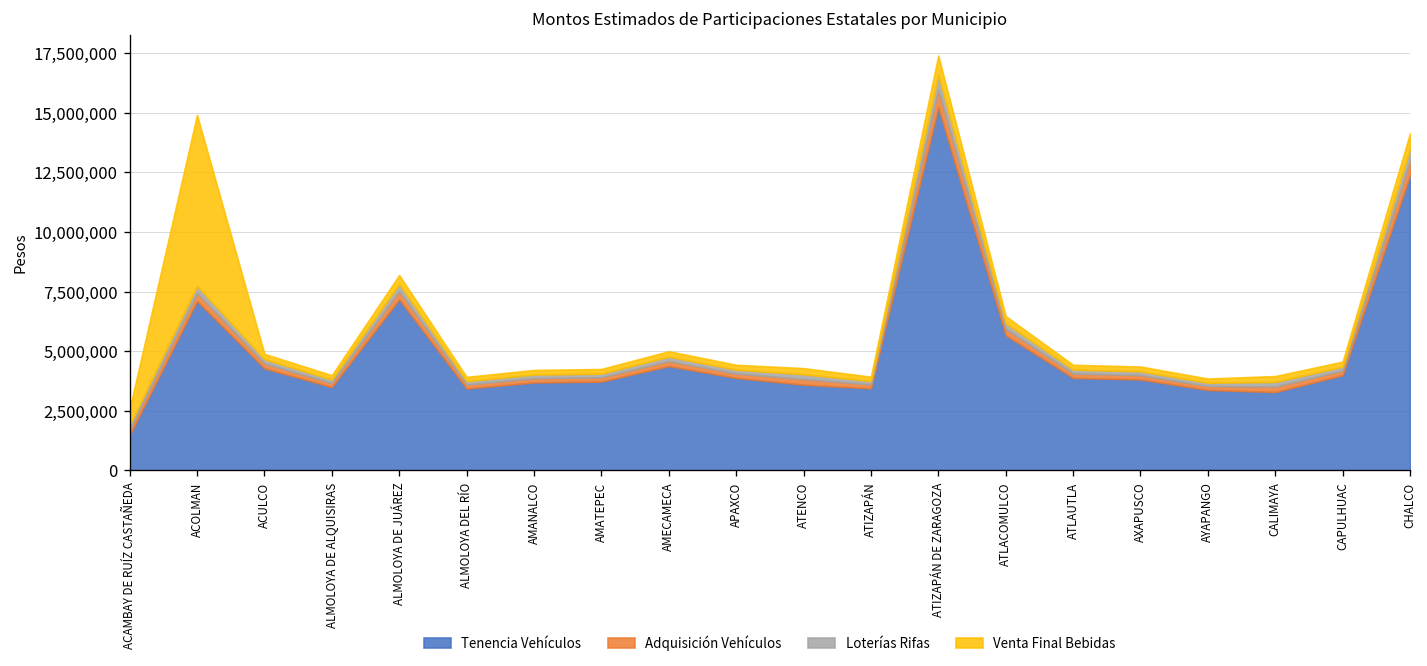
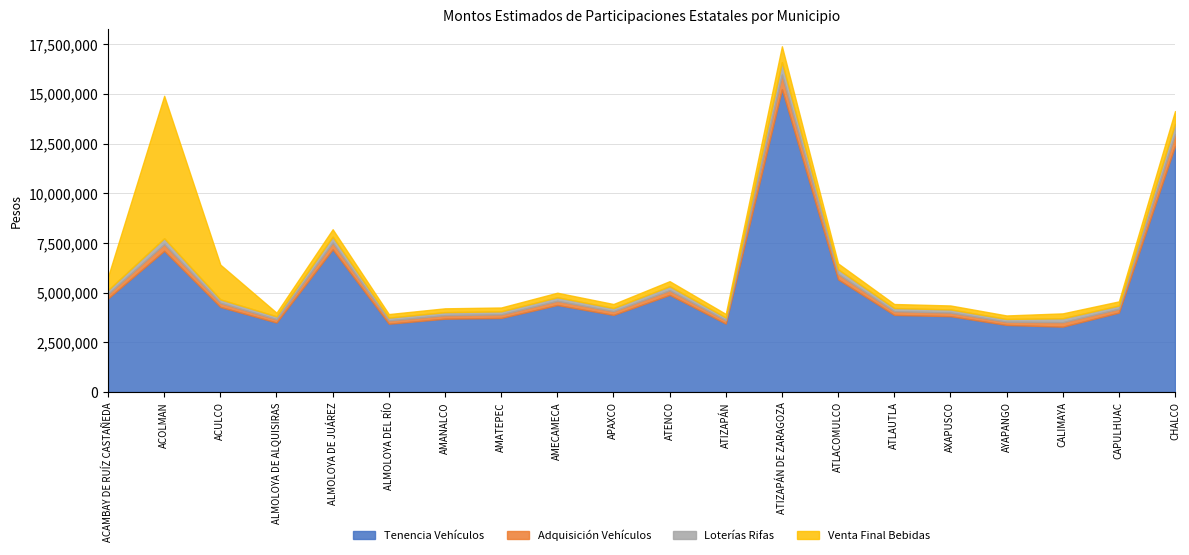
  {
    "Tenencia Vehículos": {
-     "ACAMBAY DE RUÍZ CASTAÑEDA": "1,500,000",
+     "ACAMBAY DE RUÍZ CASTAÑEDA": "4,700,000",
      "ACOLMAN": "7,100,000",
      "ACULCO": "4,300,000",
      "ALMOLOYA DE ALQUISIRAS": "3,500,000",
      "ALMOLOYA DE JUÁREZ": "7,200,000",
      "ALMOLOYA DEL RÍO": "3,400,000",
      "AMANALCO": "3,700,000",
      "AMATEPEC": "3,700,000",
      "AMECAMECA": "4,400,000",
      "APAXCO": "3,900,000",
-     "ATENCO": "3,600,000",
+     "ATENCO": "4,900,000",
      "ATIZAPÁN": "3,400,000",
      "ATIZAPÁN DE ZARAGOZA": "15,200,000",
      "ATLACOMULCO": "5,700,000",
      "ATLAUTLA": "3,900,000",
      "AXAPUSCO": "3,800,000",
      "AYAPANGO": "3,400,000",
      "CALIMAYA": "3,300,000",
      "CAPULHUAC": "4,000,000",
      "CHALCO": "12,400,000"
    },
    "Adquisición Vehículos": {
      "ACAMBAY DE RUÍZ CASTAÑEDA": "200,000",
      "ACOLMAN": "300,000",
      "ACULCO": "200,000",
      "ALMOLOYA DE ALQUISIRAS": "200,000",
      "ALMOLOYA DE JUÁREZ": "300,000",
      "ALMOLOYA DEL RÍO": "200,000",
      "AMANALCO": "200,000",
      "AMATEPEC": "200,000",
      "AMECAMECA": "200,000",
      "APAXCO": "200,000",
      "ATENCO": "200,000",
      "ATIZAPÁN": "200,000",
      "ATIZAPÁN DE ZARAGOZA": "700,000",
      "ATLACOMULCO": "300,000",
      "ATLAUTLA": "200,000",
      "AXAPUSCO": "200,000",
      "AYAPANGO": "200,000",
      "CALIMAYA": "200,000",
      "CAPULHUAC": "200,000",
      "CHALCO": "600,000"
    },
    "Loterías Rifas": {
      "ACAMBAY DE RUÍZ CASTAÑEDA": "200,000",
      "ACOLMAN": "300,000",
      "ACULCO": "200,000",
      "ALMOLOYA DE ALQUISIRAS": "100,000",
      "ALMOLOYA DE JUÁREZ": "300,000",
      "ALMOLOYA DEL RÍO": "100,000",
      "AMANALCO": "200,000",
      "AMATEPEC": "200,000",
      "AMECAMECA": "200,000",
      "APAXCO": "200,000",
      "ATENCO": "200,000",
      "ATIZAPÁN": "100,000",
      "ATIZAPÁN DE ZARAGOZA": "600,000",
      "ATLACOMULCO": "200,000",
      "ATLAUTLA": "200,000",
      "AXAPUSCO": "200,000",
      "AYAPANGO": "100,000",
      "CALIMAYA": "200,000",
      "CAPULHUAC": "200,000",
      "CHALCO": "500,000"
    },
    "Venta Final Bebidas": {
      "ACAMBAY DE RUÍZ CASTAÑEDA": "700,000",
      "ACOLMAN": "7,200,000",
-     "ACULCO": "200,000",
+     "ACULCO": "1,700,000",
      "ALMOLOYA DE ALQUISIRAS": "200,000",
      "ALMOLOYA DE JUÁREZ": "400,000",
      "ALMOLOYA DEL RÍO": "200,000",
      "AMANALCO": "200,000",
      "AMATEPEC": "200,000",
      "AMECAMECA": "200,000",
      "APAXCO": "200,000",
      "ATENCO": "300,000",
      "ATIZAPÁN": "200,000",
      "ATIZAPÁN DE ZARAGOZA": "800,000",
      "ATLACOMULCO": "300,000",
      "ATLAUTLA": "200,000",
      "AXAPUSCO": "200,000",
      "AYAPANGO": "200,000",
      "CALIMAYA": "200,000",
      "CAPULHUAC": "200,000",
      "CHALCO": "600,000"
    }
  }
